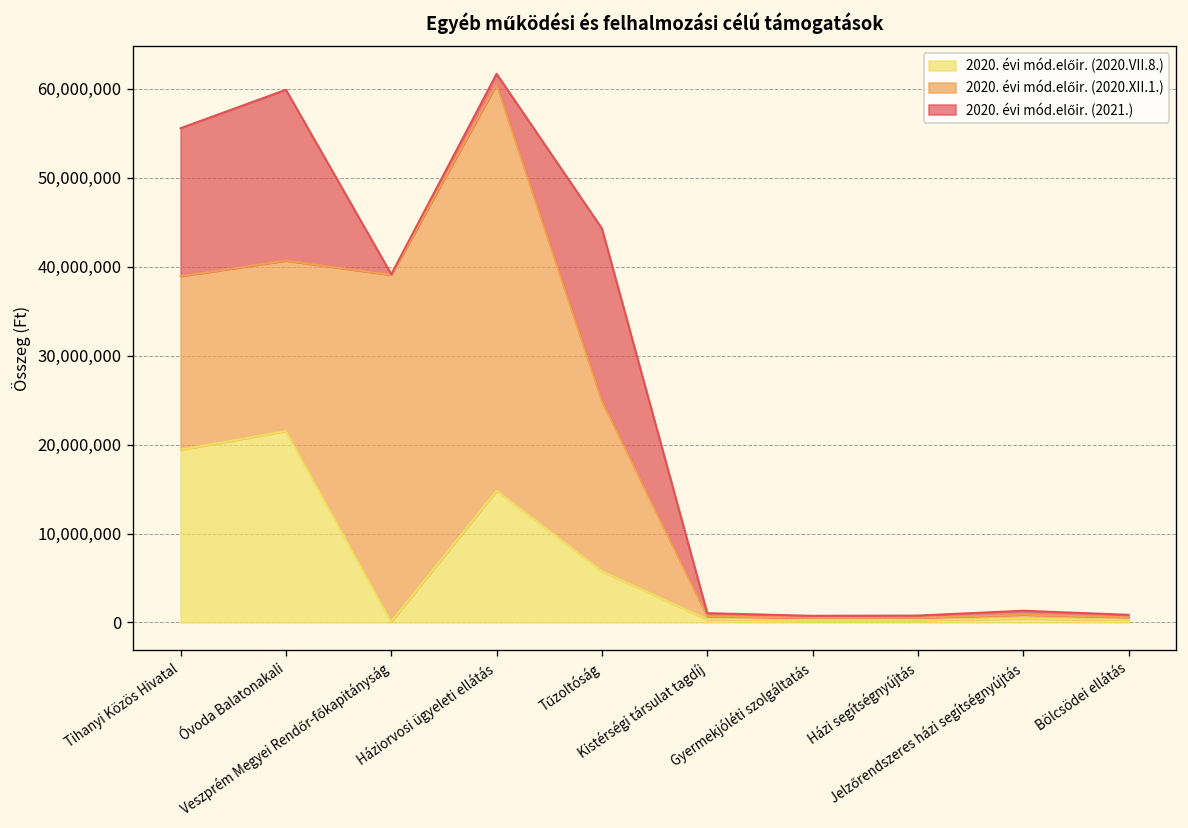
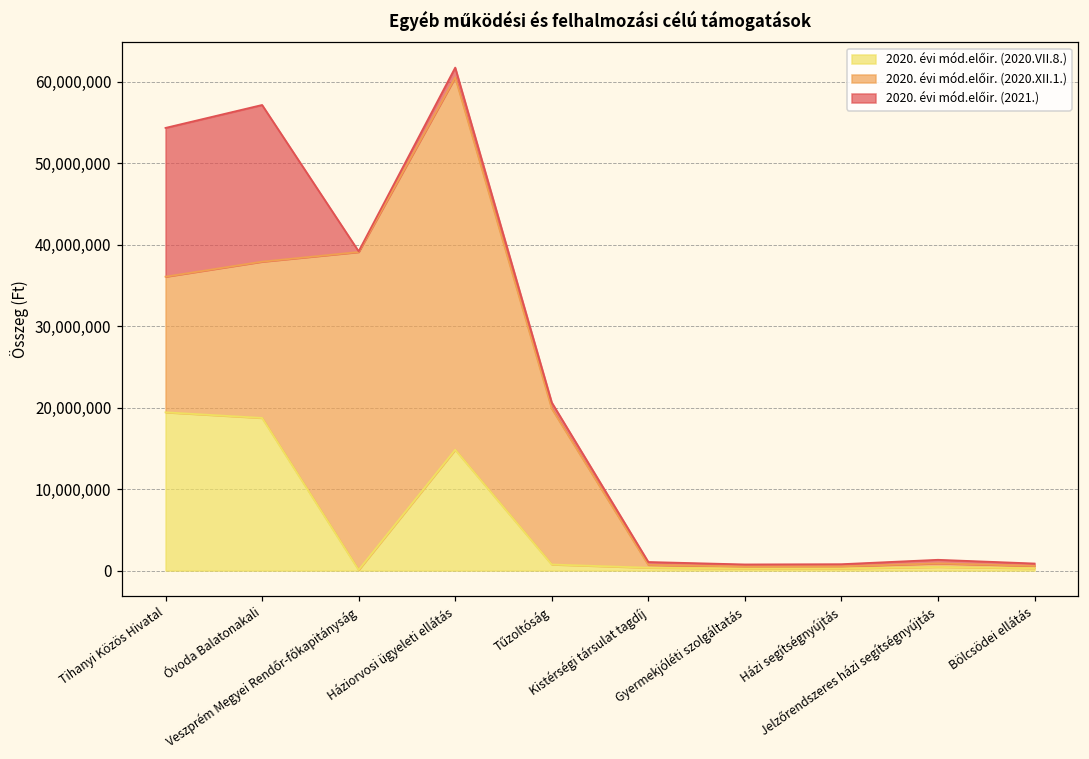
  {
    "2020. évi mód.előir. (2020.VII.8.)": {
      "Tihanyi Közös Hivatal": "19,000,000",
-     "Óvoda Balatonakali": "22,000,000",
+     "Óvoda Balatonakali": "19,000,000",
      "Veszprém Megyei Rendőr-főkapitányság": "0",
      "Háziorvosi ügyeleti ellátás": "15,000,000",
-     "Tűzoltóság": "6,000,000",
+     "Tűzoltóság": "1,000,000",
      "Kistérségi társulat tagdíj": "0",
      "Jelzőrendszeres házi segítségnyújtás": "0"
    },
    "2020. évi mód.előir. (2020.XII.1.)": {
-     "Tihanyi Közös Hivatal": "20,000,000",
+     "Tihanyi Közös Hivatal": "17,000,000",
      "Óvoda Balatonakali": "19,000,000",
      "Háziorvosi ügyeleti ellátás": "46,000,000",
      "Tűzoltóság": "19,000,000",
      "Kistérségi társulat tagdíj": "0",
      "Jelzőrendszeres házi segítségnyújtás": "0"
    },
    "2020. évi mód.előir. (2021.)": {
-     "Tihanyi Közös Hivatal": "17,000,000",
+     "Tihanyi Közös Hivatal": "18,000,000",
      "Óvoda Balatonakali": "19,000,000",
      "Háziorvosi ügyeleti ellátás": "1,000,000",
-     "Tűzoltóság": "19,000,000",
+     "Tűzoltóság": "1,000,000",
      "Kistérségi társulat tagdíj": "0",
      "Jelzőrendszeres házi segítségnyújtás": "0"
    }
  }
